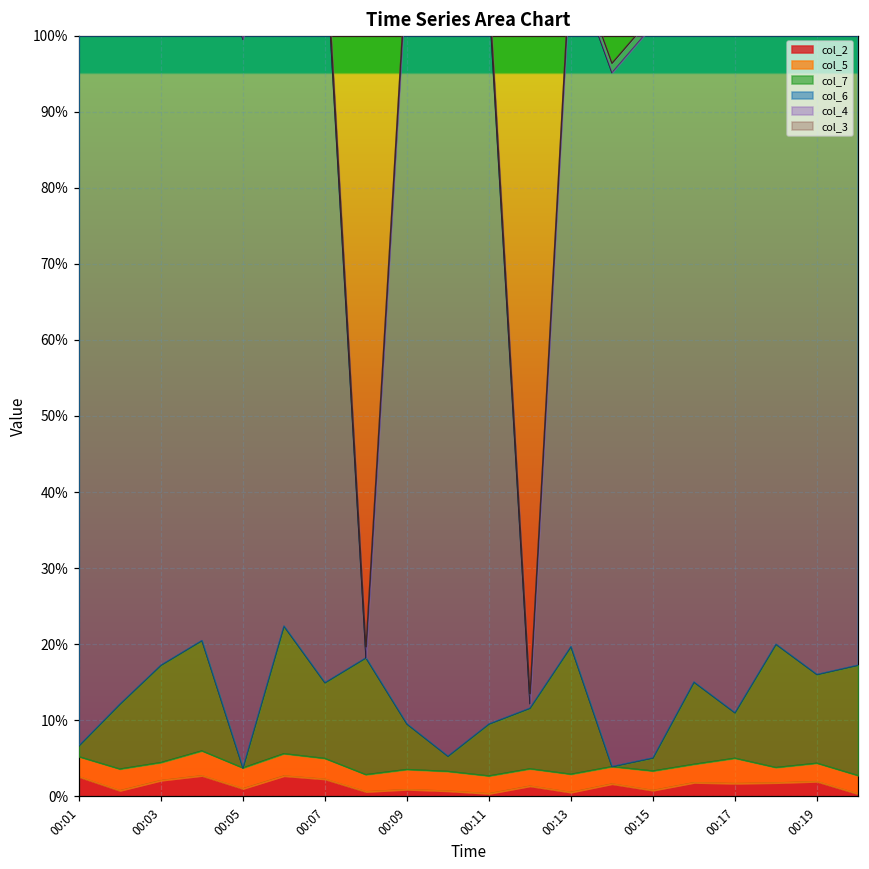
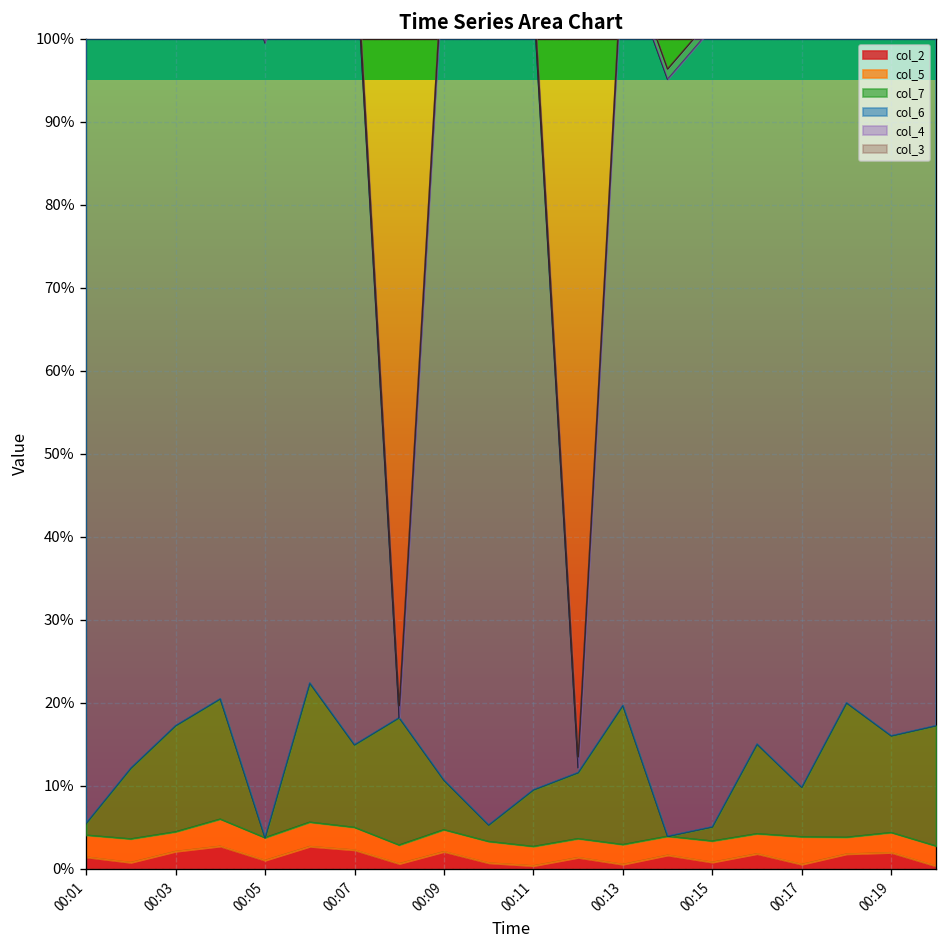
  {
    "col_2": {
-     "00:01": "3%",
+     "00:01": "1%",
      "00:03": "2%",
      "00:05": "1%",
      "00:07": "2%",
-     "00:09": "1%",
+     "00:09": "2%",
      "00:11": "0%",
      "00:13": "1%",
      "00:15": "1%",
-     "00:17": "2%",
+     "00:17": "1%",
      "00:19": "2%"
    },
    "col_5": {
      "00:01": "3%",
      "00:03": "2%",
      "00:07": "3%",
      "00:09": "3%",
      "00:11": "2%",
      "00:13": "2%",
      "00:15": "3%",
      "00:17": "3%",
      "00:19": "2%"
    },
    "col_7": {
      "00:01": "1%",
      "00:03": "13%",
      "00:07": "10%",
      "00:09": "6%",
      "00:11": "7%",
      "00:13": "17%",
      "00:15": "2%",
      "00:17": "6%",
      "00:19": "12%"
    },
    "col_6": {
      "00:05": "96%"
    }
  }
